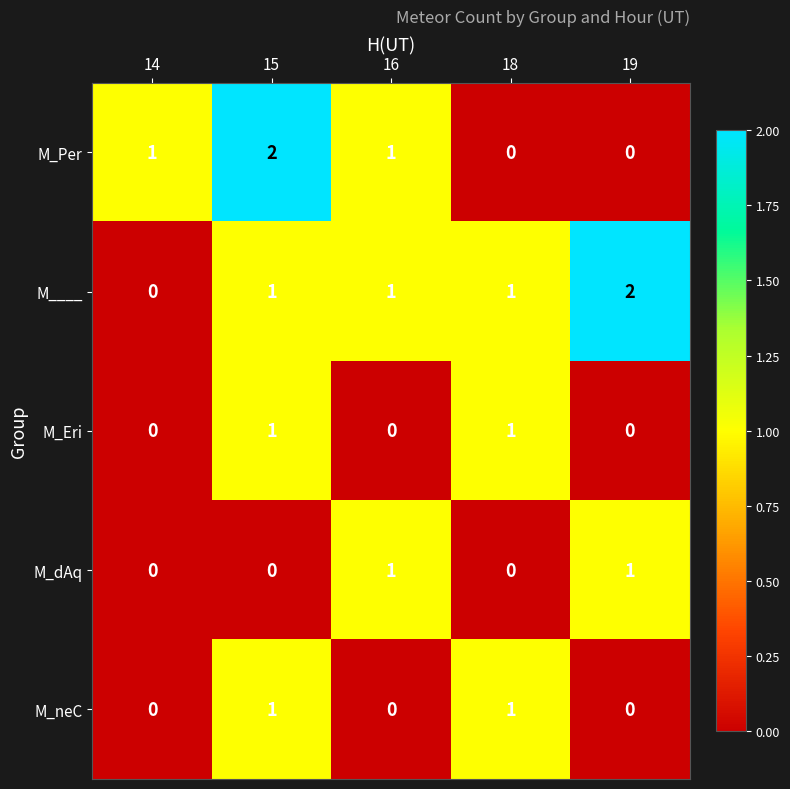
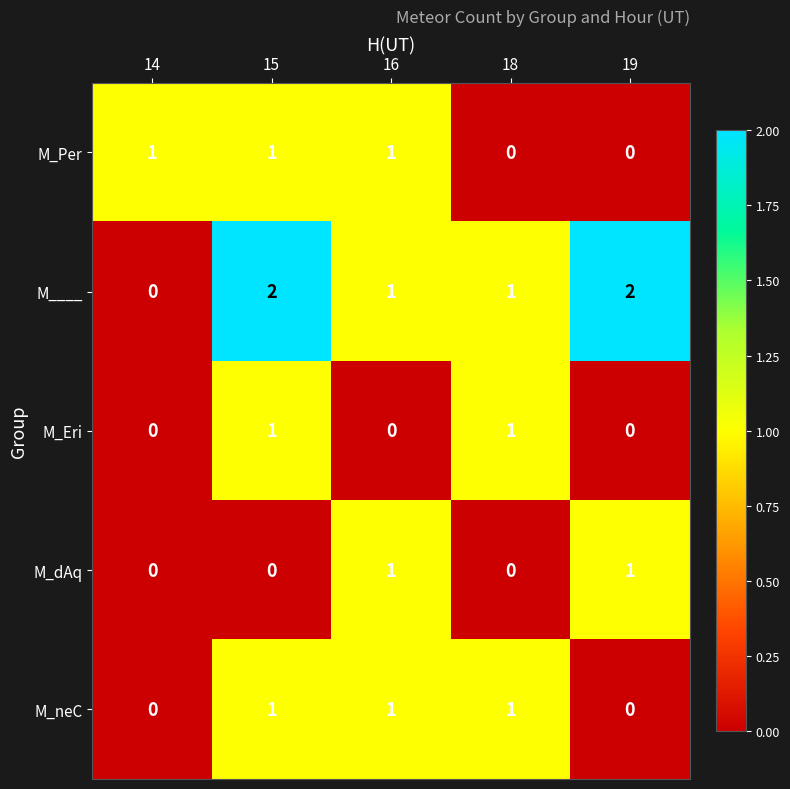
  {
    "M_Per": {
      "14": 1,
-     "15": 2,
+     "15": 1,
      "16": 1,
      "18": 0,
      "19": 0
    },
    "M____": {
      "14": 0,
-     "15": 1,
+     "15": 2,
      "16": 1,
      "18": 1,
      "19": 2
    },
    "M_Eri": {
      "14": 0,
      "15": 1,
      "16": 0,
      "18": 1,
      "19": 0
    },
    "M_dAq": {
      "14": 0,
      "15": 0,
      "16": 1,
      "18": 0,
      "19": 1
    },
    "M_neC": {
      "14": 0,
      "15": 1,
-     "16": 0,
+     "16": 1,
      "18": 1,
      "19": 0
    }
  }
